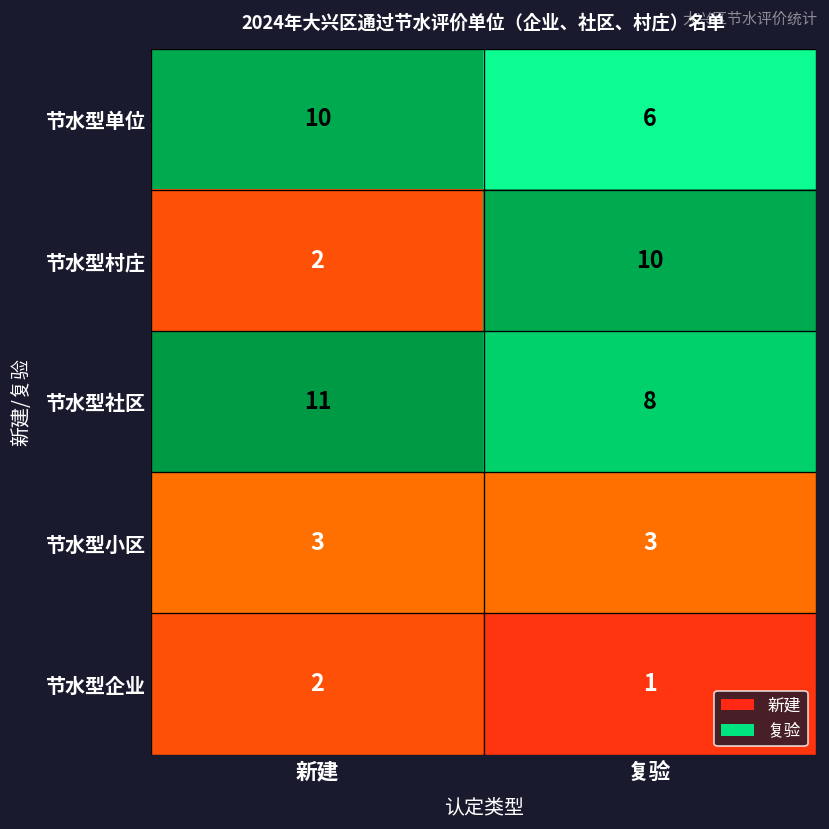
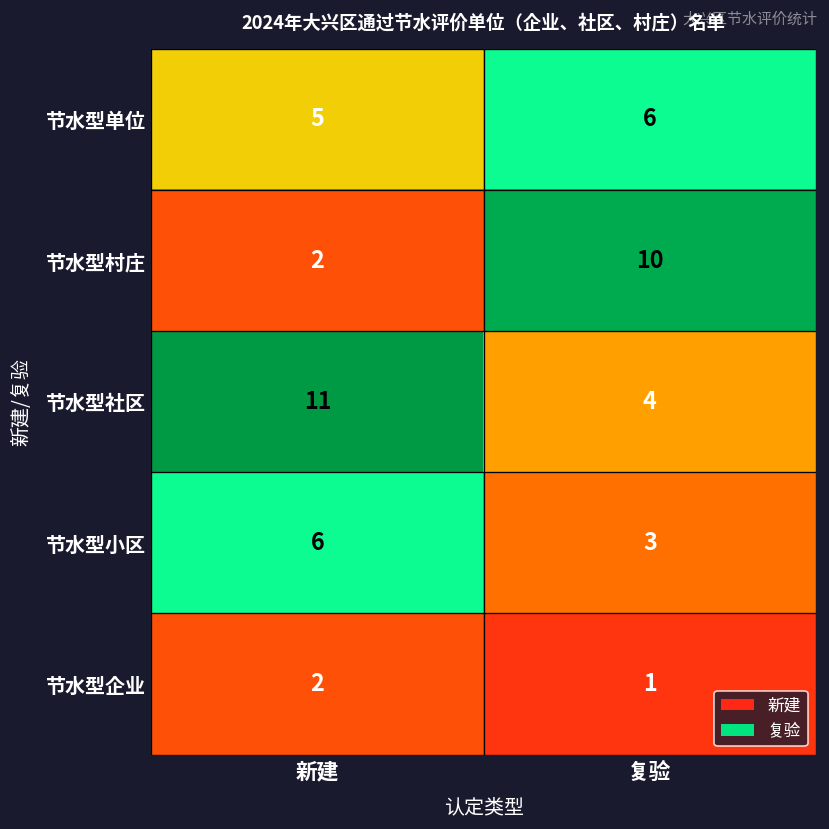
  {
    "节水型单位": {
-     "新建": 10,
+     "新建": 5,
      "复验": 6
    },
    "节水型村庄": {
      "新建": 2,
      "复验": 10
    },
    "节水型社区": {
      "新建": 11,
-     "复验": 8
+     "复验": 4
    },
    "节水型小区": {
-     "新建": 3,
+     "新建": 6,
      "复验": 3
    },
    "节水型企业": {
      "新建": 2,
      "复验": 1
    }
  }
